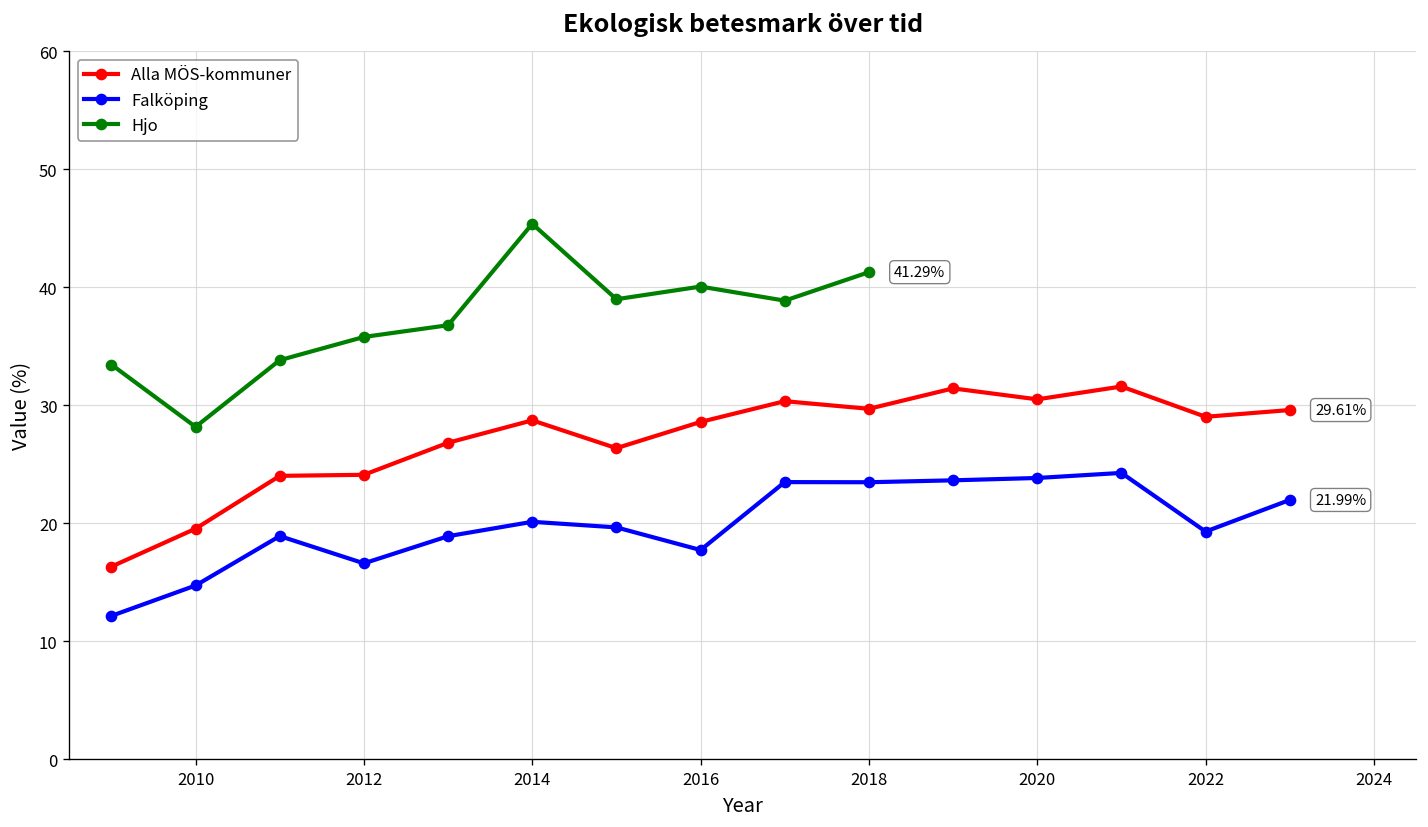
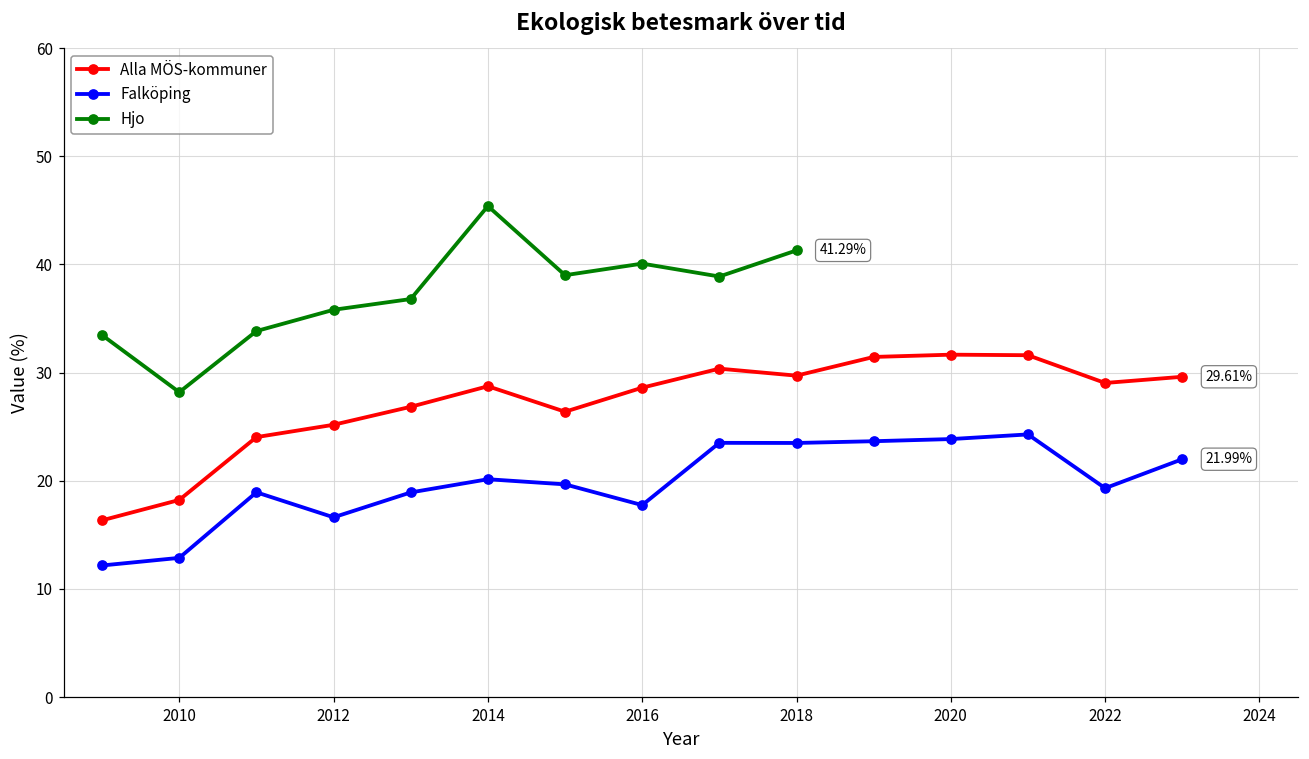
  {
    "Alla MÖS-kommuner": {
-     "2010": 20,
-     "2012": 24,
+     "2010": 18,
+     "2012": 25,
      "2014": 29,
      "2016": 29,
      "2018": 30,
-     "2020": 31,
+     "2020": 32,
      "2022": 29
    },
    "Falköping": {
-     "2010": 15,
+     "2010": 13,
      "2012": 17,
      "2014": 20,
      "2016": 18,
      "2018": 23,
      "2020": 24,
      "2022": 19
    },
    "Hjo": {
      "2010": 28,
      "2012": 36,
      "2014": 45,
      "2016": 40
    }
  }
